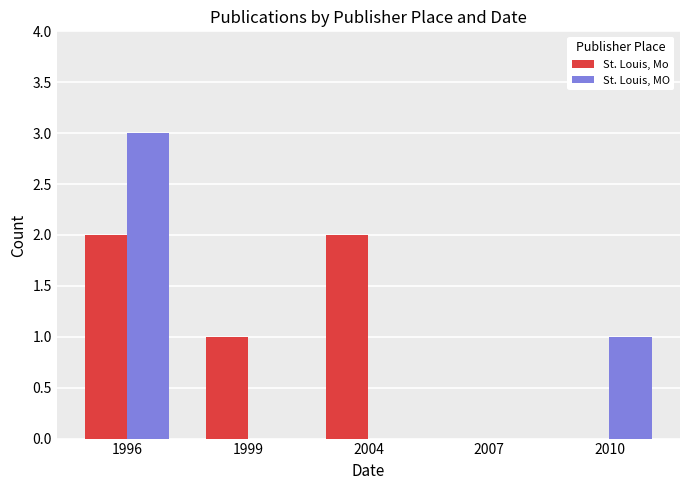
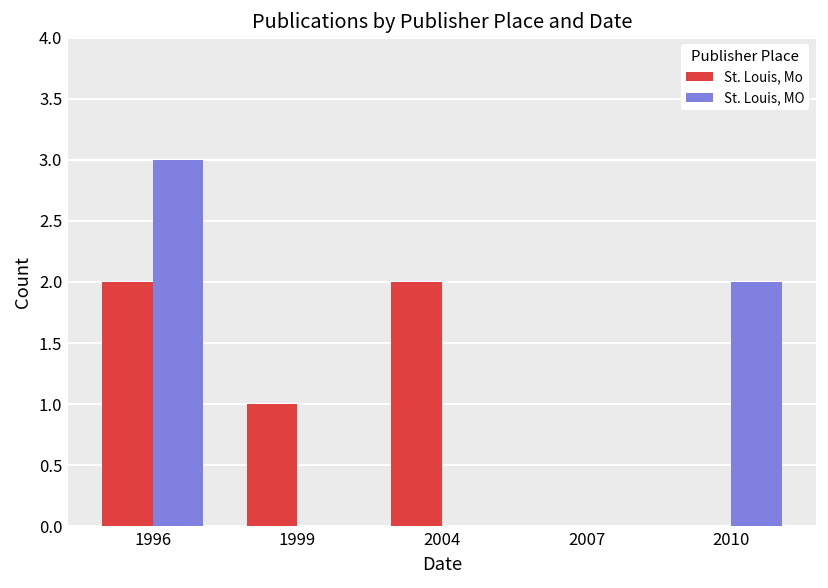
  {
    "St. Louis, Mo": {
      "1996": 2,
      "1999": 1,
      "2004": 2,
      "2007": 0,
      "2010": 0
    },
    "St. Louis, MO": {
      "1996": 3,
      "1999": 0,
      "2004": 0,
      "2007": 0,
-     "2010": 1
+     "2010": 2
    }
  }
